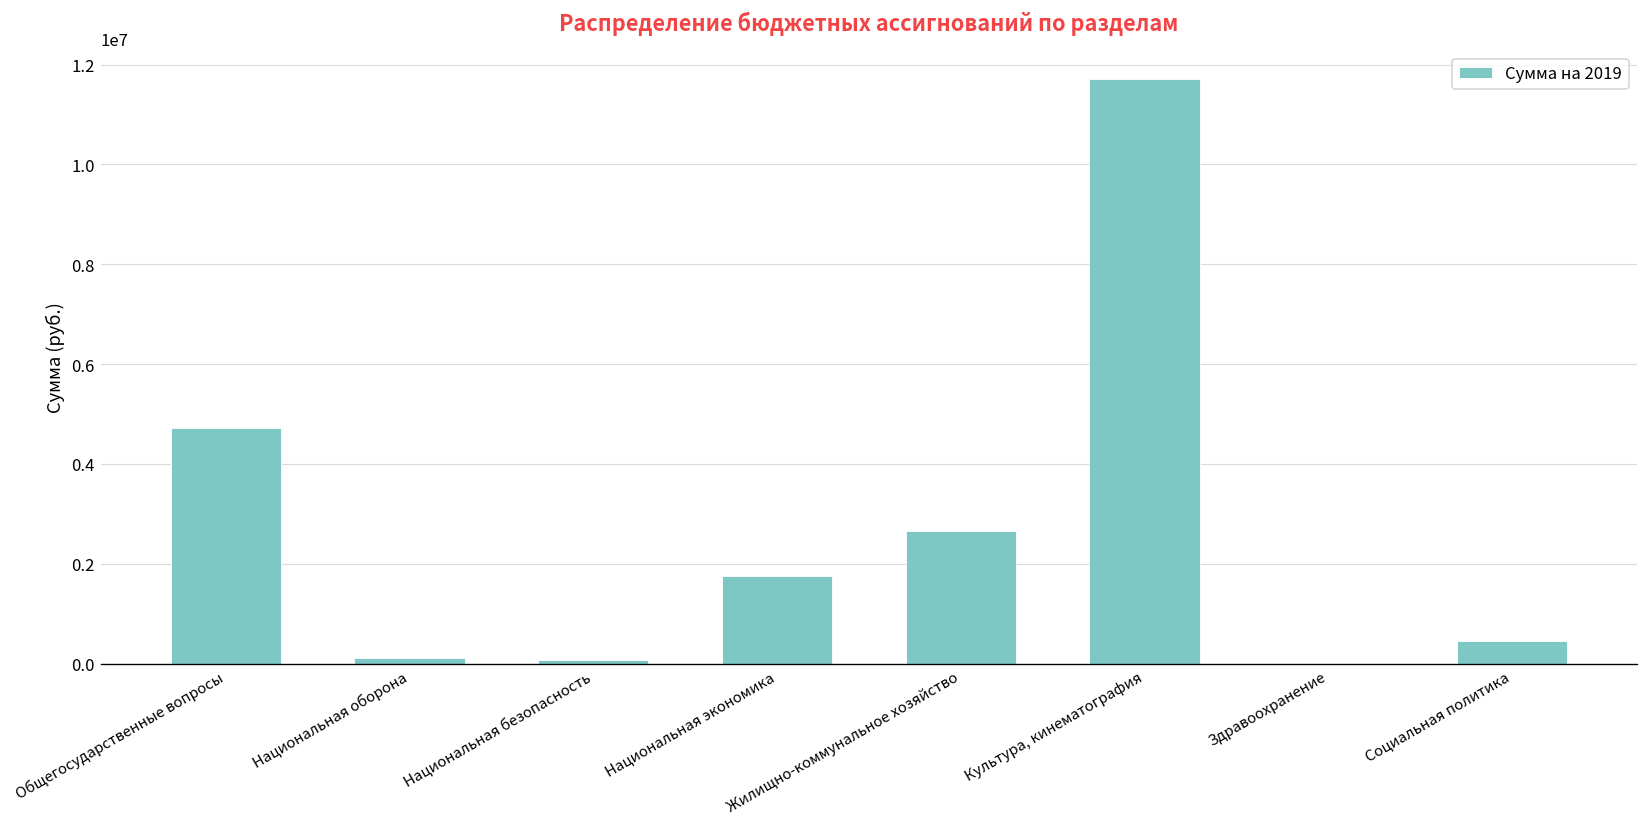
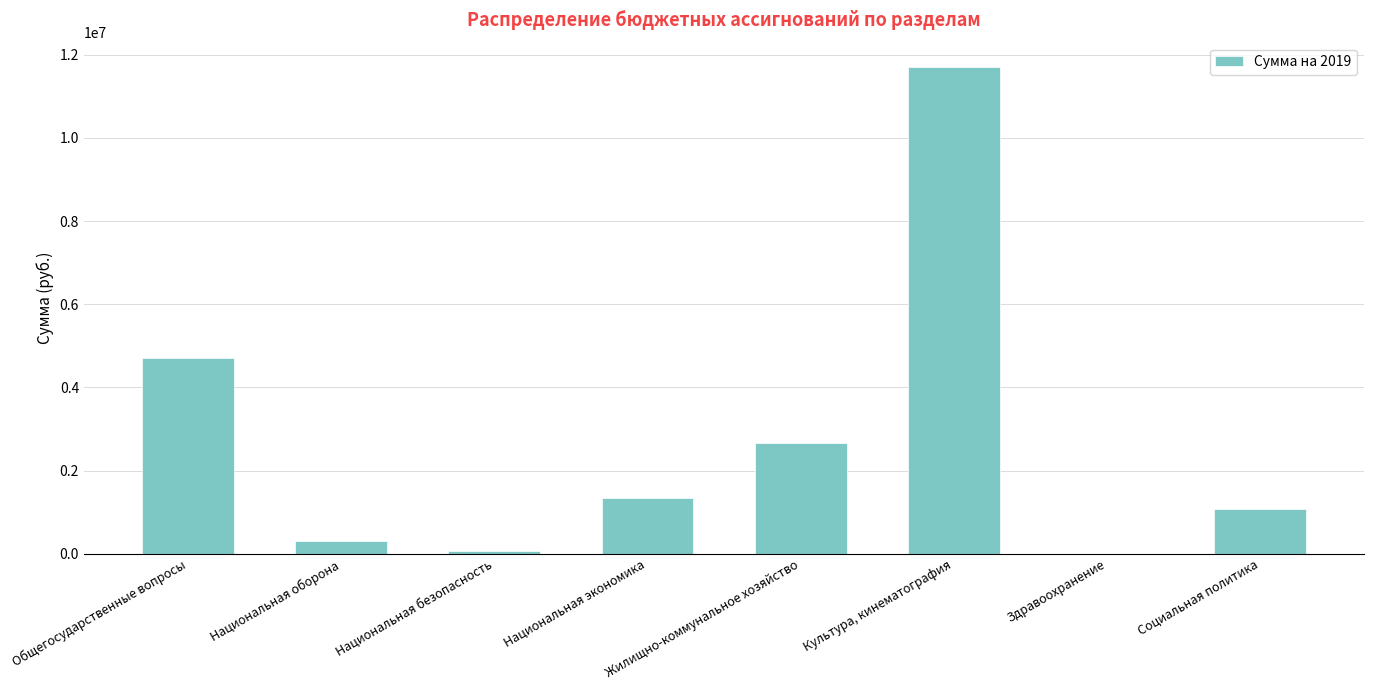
  {
    "Общегосударственные вопросы": 4700000,
-   "Национальная оборона": 100000,
+   "Национальная оборона": 300000,
    "Национальная безопасность": 100000,
-   "Национальная экономика": 1800000,
+   "Национальная экономика": 1300000,
    "Жилищно-коммунальное хозяйство": 2700000,
    "Культура, кинематография": 11700000,
    "Здравоохранение": 0,
-   "Социальная политика": 500000
+   "Социальная политика": 1100000
  }
